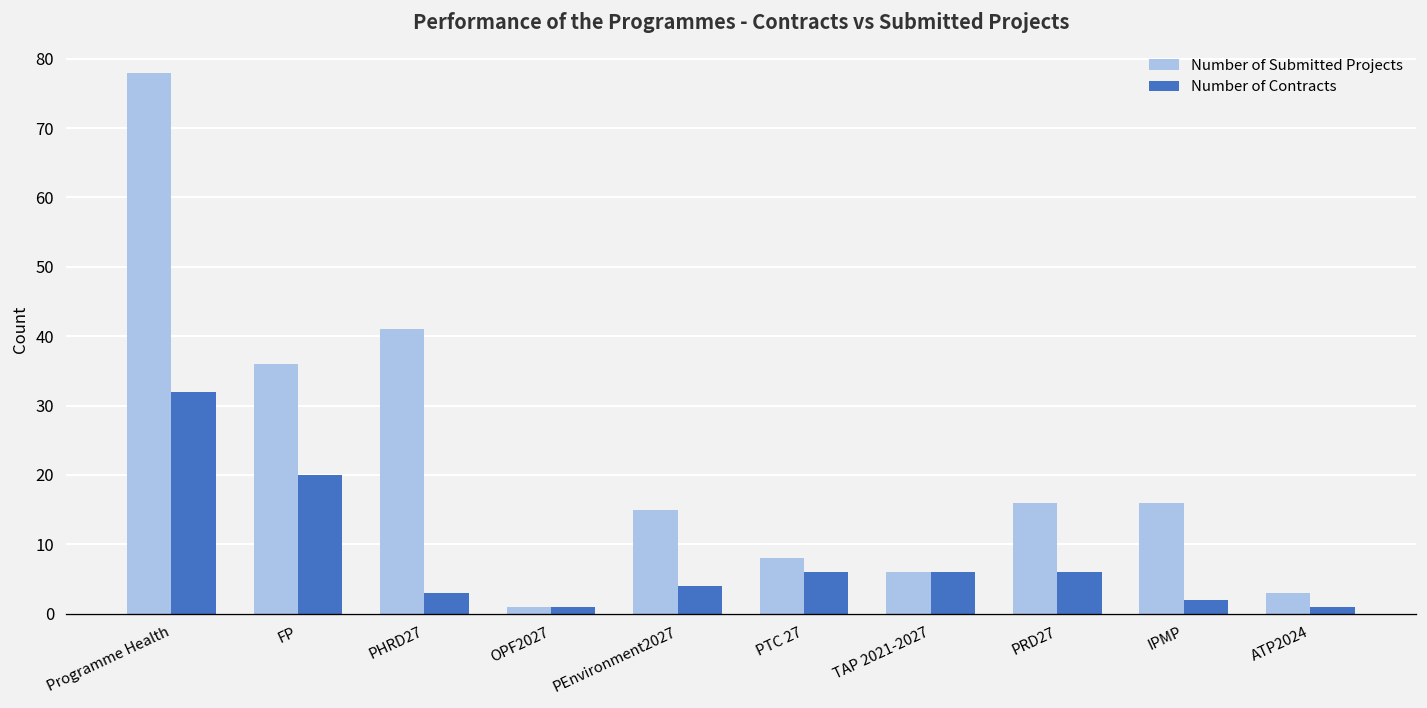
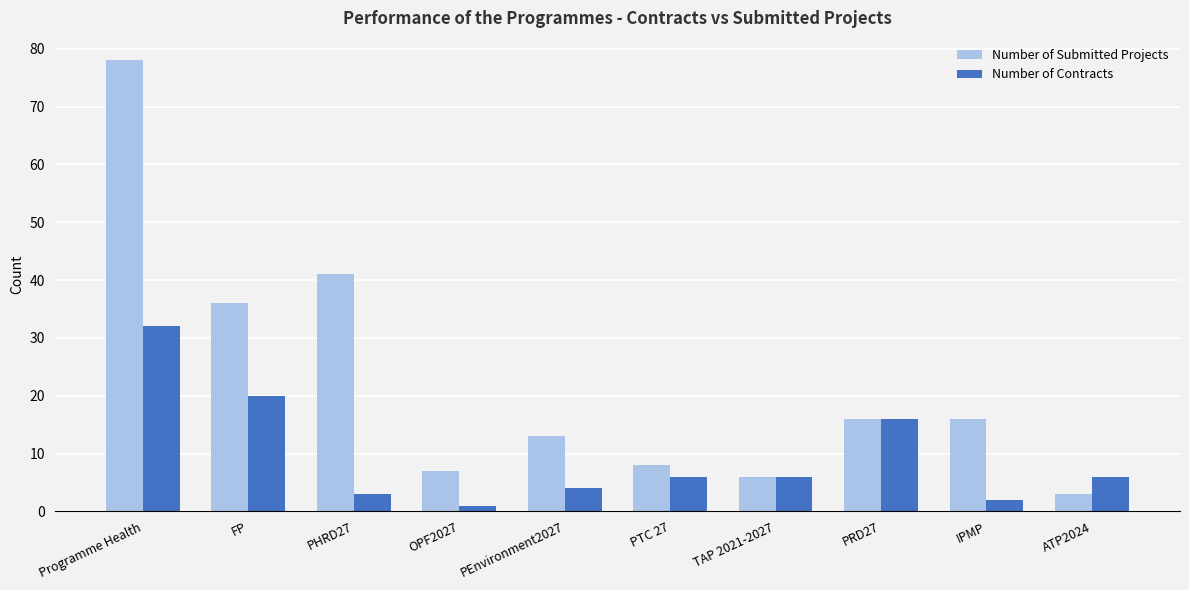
  {
    "Number of Submitted Projects": {
      "Programme Health": 78,
      "FP": 36,
      "PHRD27": 41,
-     "OPF2027": 1,
-     "PEnvironment2027": 15,
+     "OPF2027": 7,
+     "PEnvironment2027": 13,
      "PTC 27": 8,
      "TAP 2021-2027": 6,
      "PRD27": 16,
      "IPMP": 16,
      "ATP2024": 3
    },
    "Number of Contracts": {
      "Programme Health": 32,
      "FP": 20,
      "PHRD27": 3,
      "OPF2027": 1,
      "PEnvironment2027": 4,
      "PTC 27": 6,
      "TAP 2021-2027": 6,
-     "PRD27": 6,
+     "PRD27": 16,
      "IPMP": 2,
-     "ATP2024": 1
+     "ATP2024": 6
    }
  }
